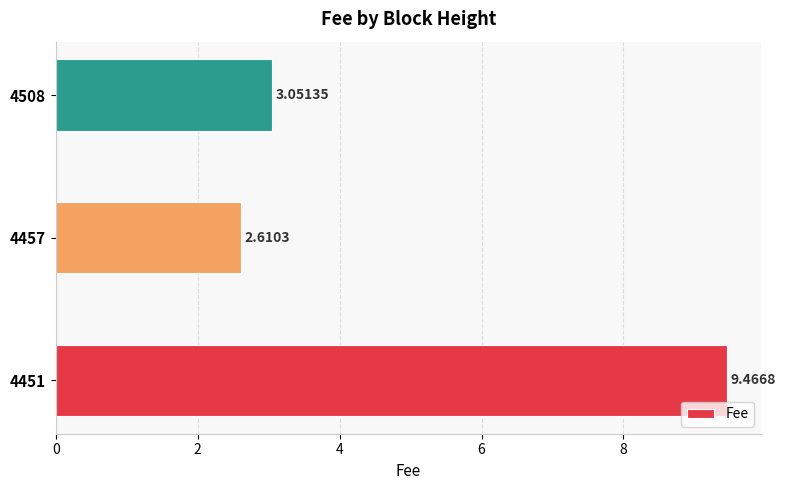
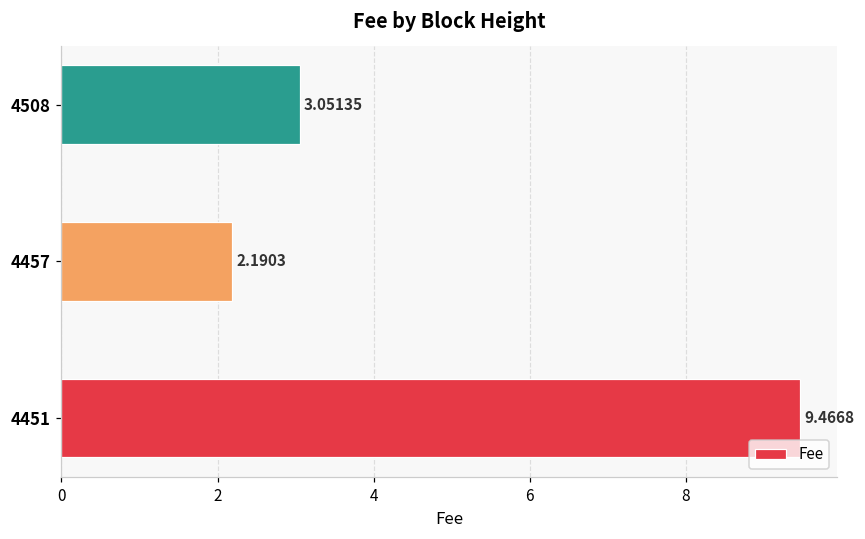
  {
    "4508": 3.05135,
-   "4457": 2.6103,
+   "4457": 2.1903,
    "4451": 9.4668
  }
